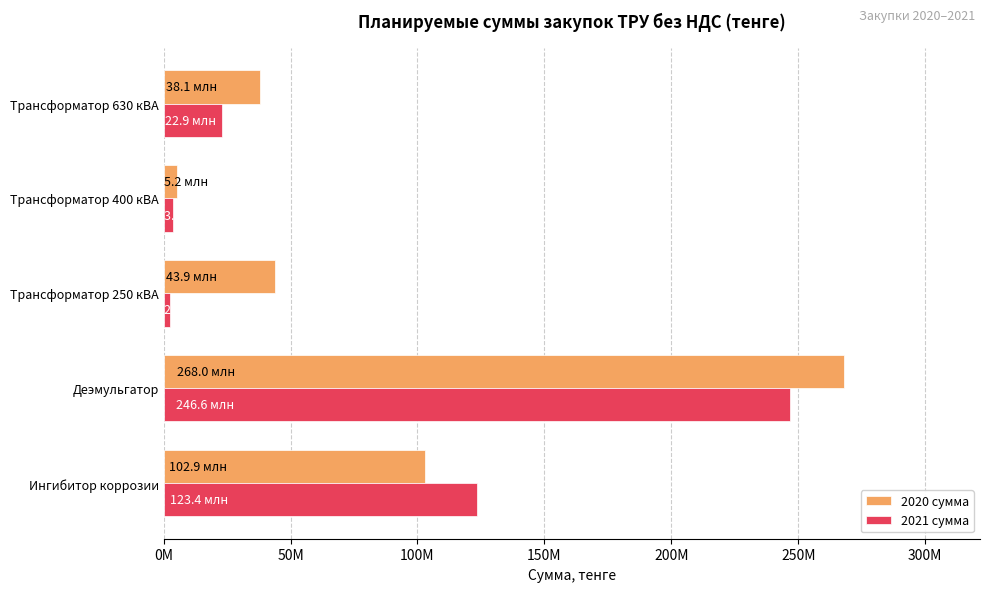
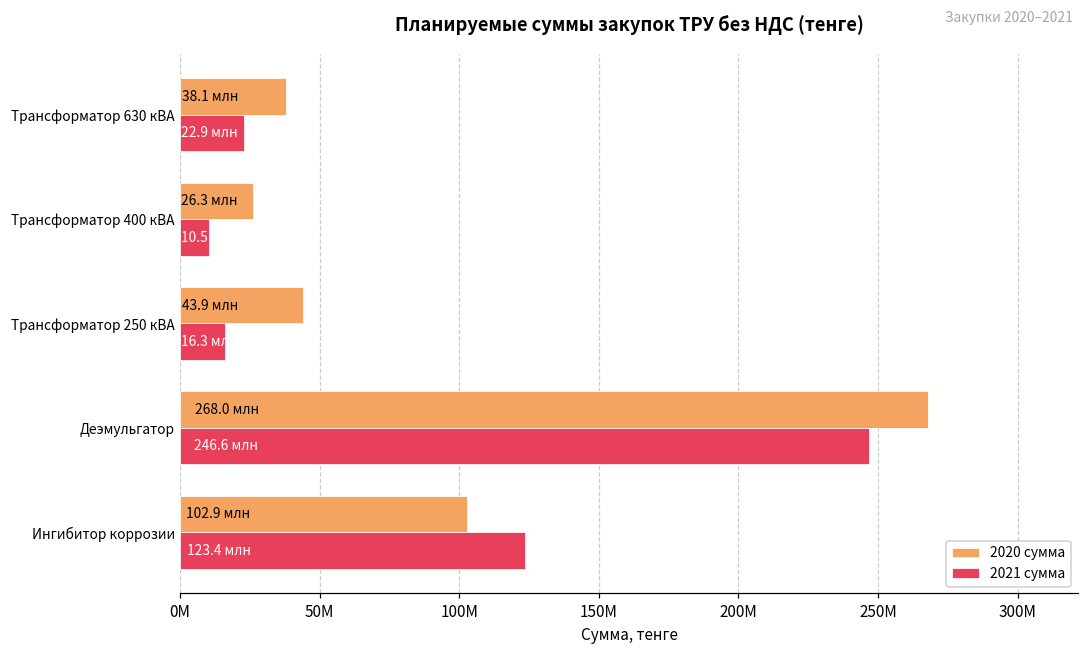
  {
    "2020 сумма": {
-     "Трансформатор 400 кВА": 5.2
+     "Трансформатор 400 кВА": 26.3
    },
    "2021 сумма": {
-     "Трансформатор 400 кВА": 4000000,
-     "Трансформатор 250 кВА": 2000000
+     "Трансформатор 400 кВА": 11000000,
+     "Трансформатор 250 кВА": 16000000
    }
  }
